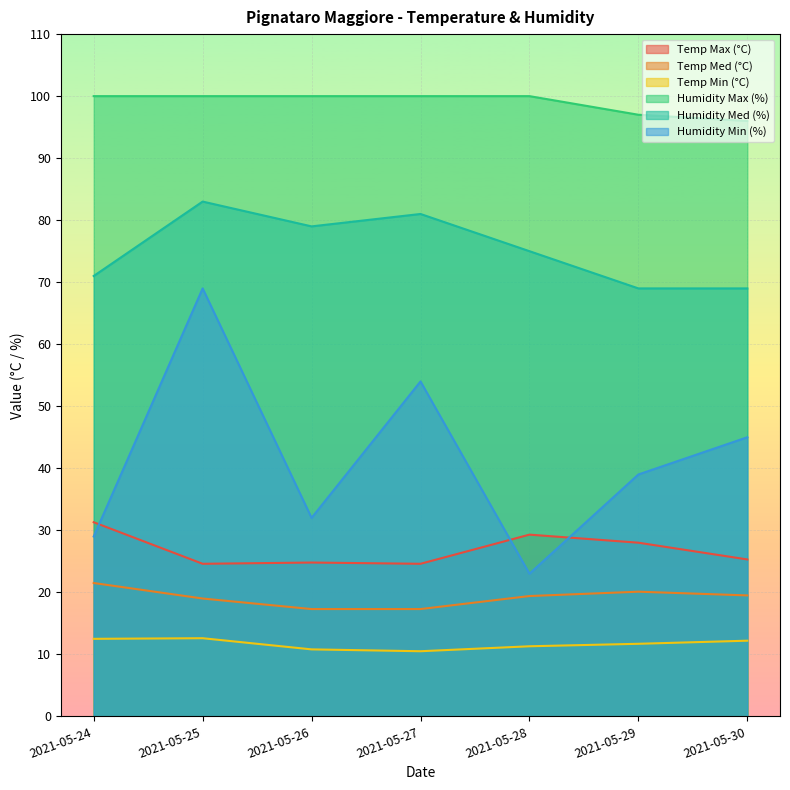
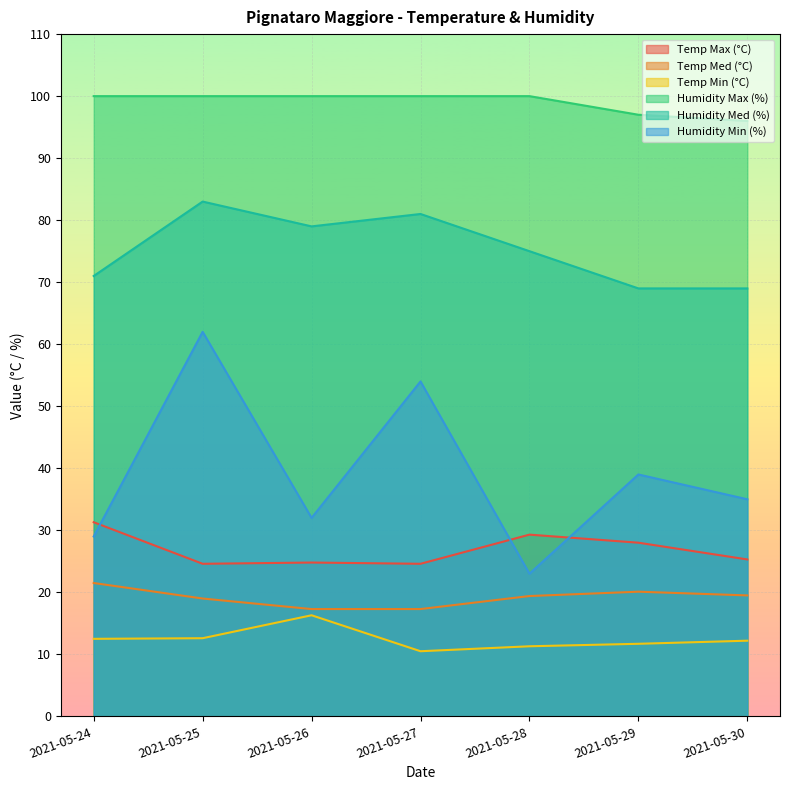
  {
    "Temp Min (°C)": {
      "2021-05-24": 13,
      "2021-05-25": 13,
-     "2021-05-26": 11,
+     "2021-05-26": 16,
      "2021-05-27": 11,
      "2021-05-28": 11,
      "2021-05-29": 12,
      "2021-05-30": 12
    },
    "Humidity Min (%)": {
      "2021-05-24": 29,
-     "2021-05-25": 69,
+     "2021-05-25": 62,
      "2021-05-26": 32,
      "2021-05-27": 54,
      "2021-05-28": 23,
      "2021-05-29": 39,
-     "2021-05-30": 45
+     "2021-05-30": 35
    }
  }
